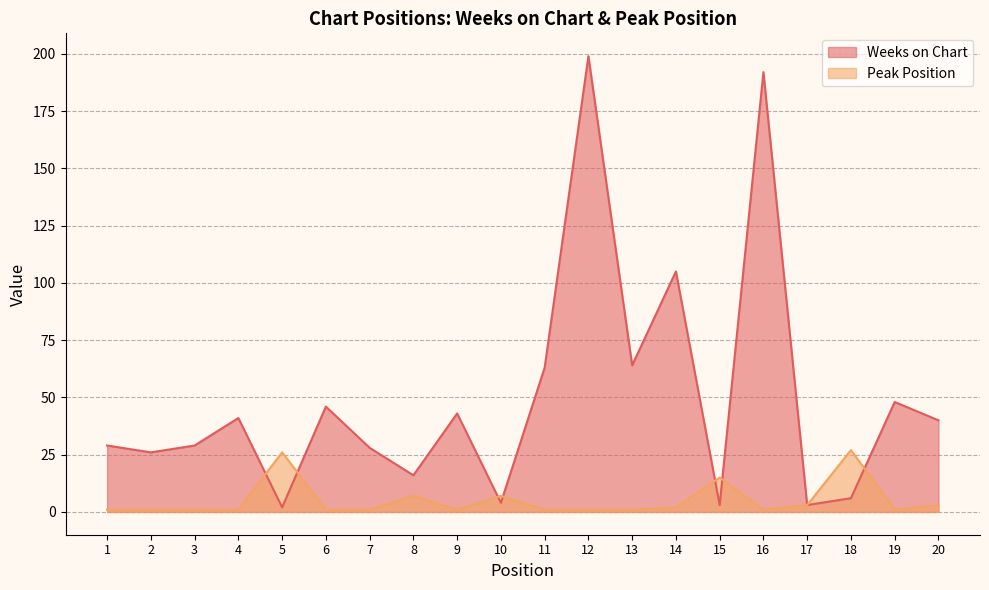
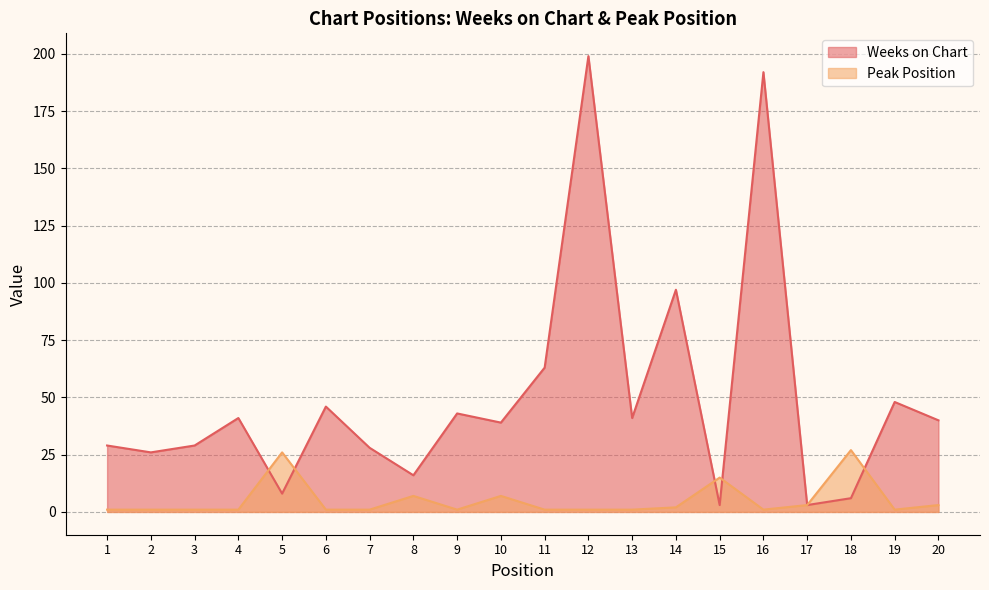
  {
    "Weeks on Chart": {
      "1": 29,
      "2": 26,
      "3": 29,
      "4": 41,
-     "5": 2,
+     "5": 8,
      "6": 46,
      "7": 28,
      "8": 16,
      "9": 43,
-     "10": 4,
+     "10": 39,
      "11": 63,
      "12": 199,
-     "13": 64,
-     "14": 105,
+     "13": 41,
+     "14": 97,
      "15": 3,
      "16": 192,
      "18": 6,
      "19": 48,
      "20": 40
    },
    "Peak Position": {
      "1": 1,
      "2": 1,
      "3": 1,
      "4": 1,
      "5": 26,
      "6": 1,
      "7": 1,
      "8": 7,
      "9": 1,
      "10": 7,
      "11": 1,
      "12": 1,
      "13": 1,
      "14": 2,
      "15": 15,
      "16": 1,
      "18": 27,
      "19": 1,
      "20": 3
    }
  }
